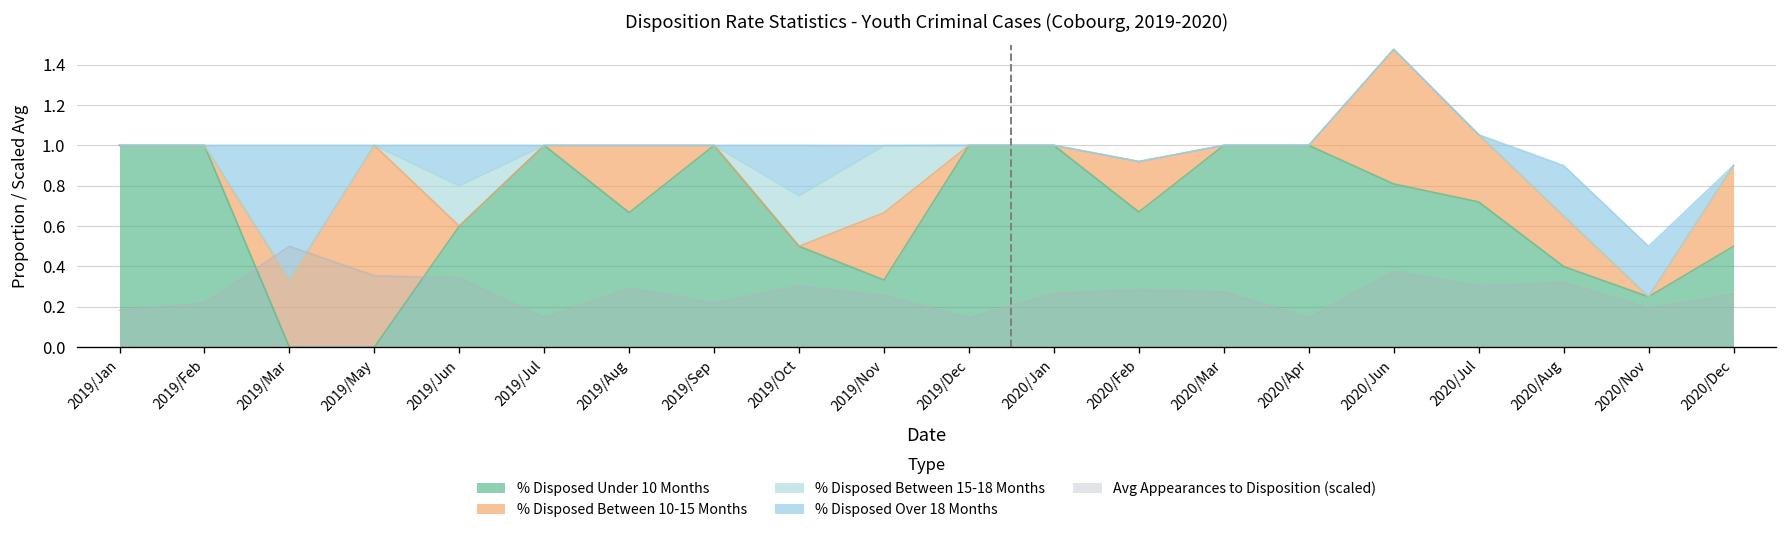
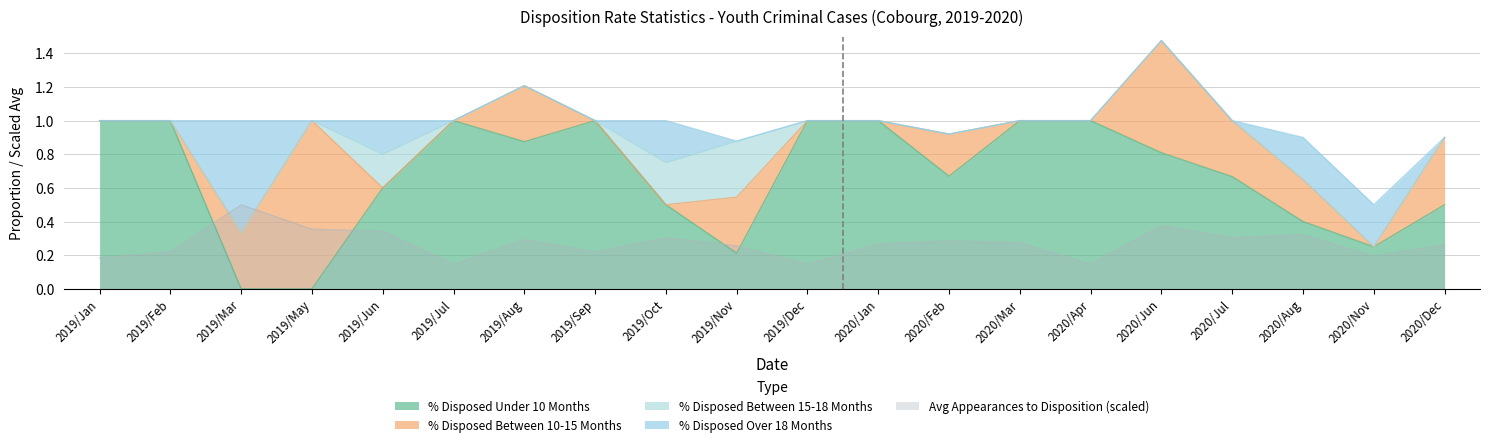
  {
    "% Disposed Under 10 Months": {
      "2019/Mar": 0.00,
      "2019/May": 0.00,
-     "2019/Aug": 0.67,
-     "2019/Nov": 0.33,
+     "2019/Aug": 0.88,
+     "2019/Nov": 0.21,
      "2020/Feb": 0.67,
      "2020/Jun": 0.81,
-     "2020/Jul": 0.72,
+     "2020/Jul": 0.67,
      "2020/Aug": 0.40,
      "2020/Dec": 0.50
    },
    "% Disposed Between 10-15 Months": {
      "2019/Nov": 0.33
    }
  }
